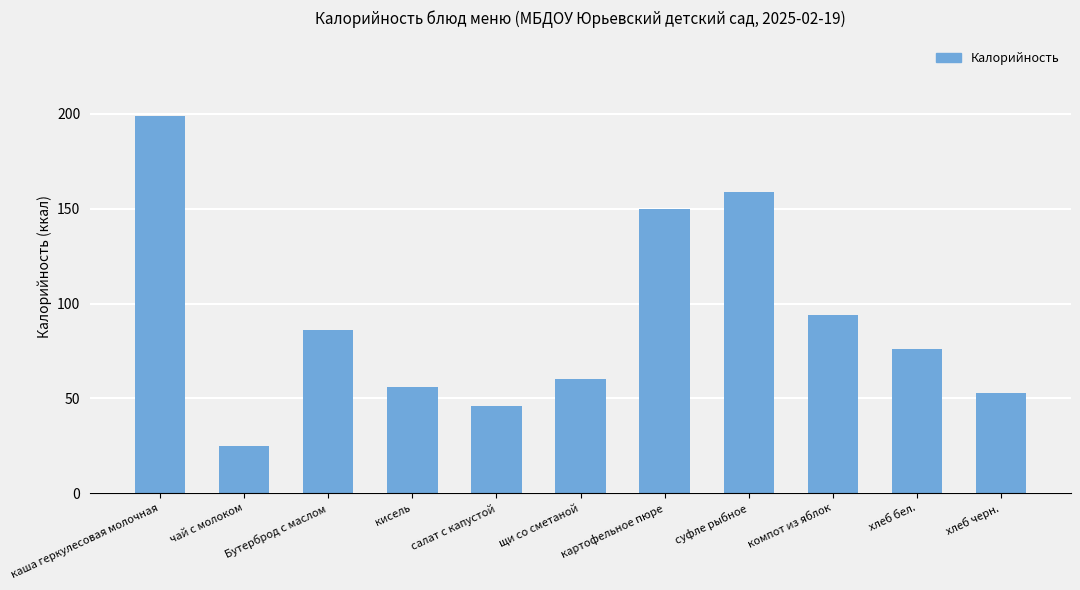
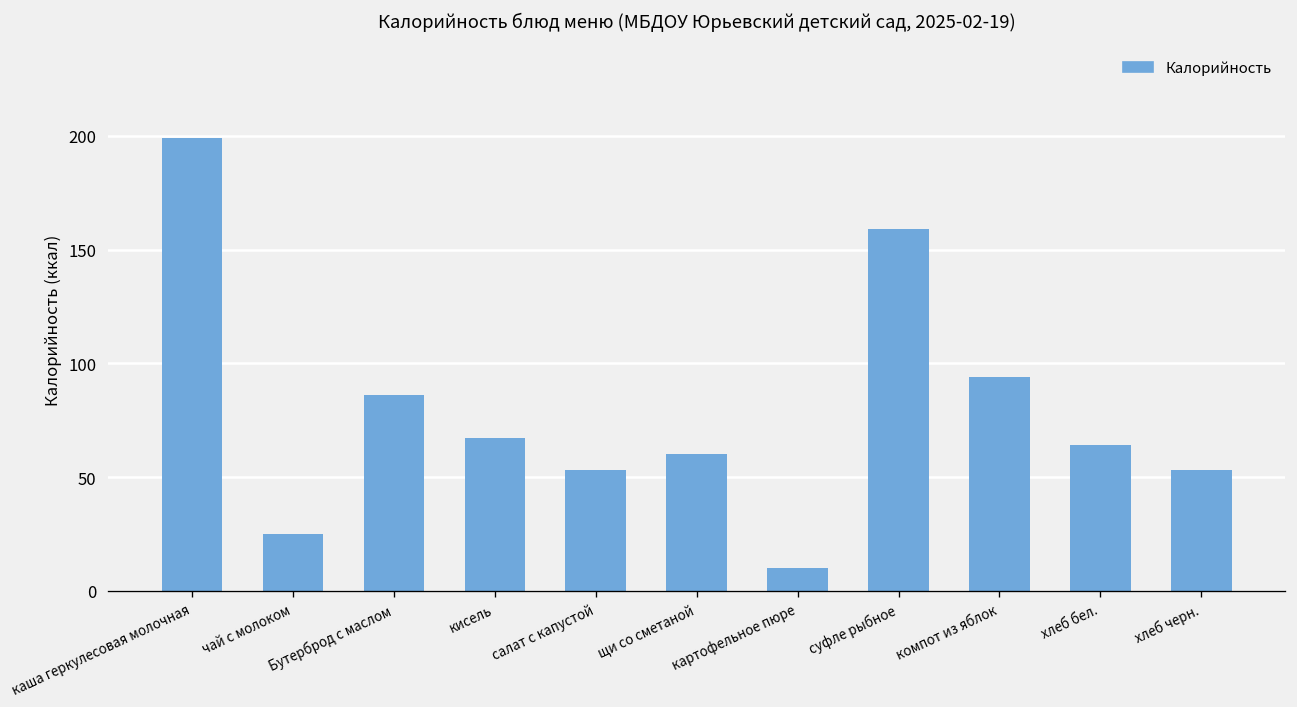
  {
    "каша геркулесовая молочная": 199,
    "чай с молоком": 25,
    "Бутерброд с маслом": 86,
-   "кисель": 56,
-   "салат с капустой": 46,
+   "кисель": 67,
+   "салат с капустой": 53,
    "щи со сметаной": 60,
-   "картофельное пюре": 150,
+   "картофельное пюре": 10,
    "суфле рыбное": 159,
    "компот из яблок": 94,
-   "хлеб бел.": 76,
+   "хлеб бел.": 64,
    "хлеб черн.": 53
  }
